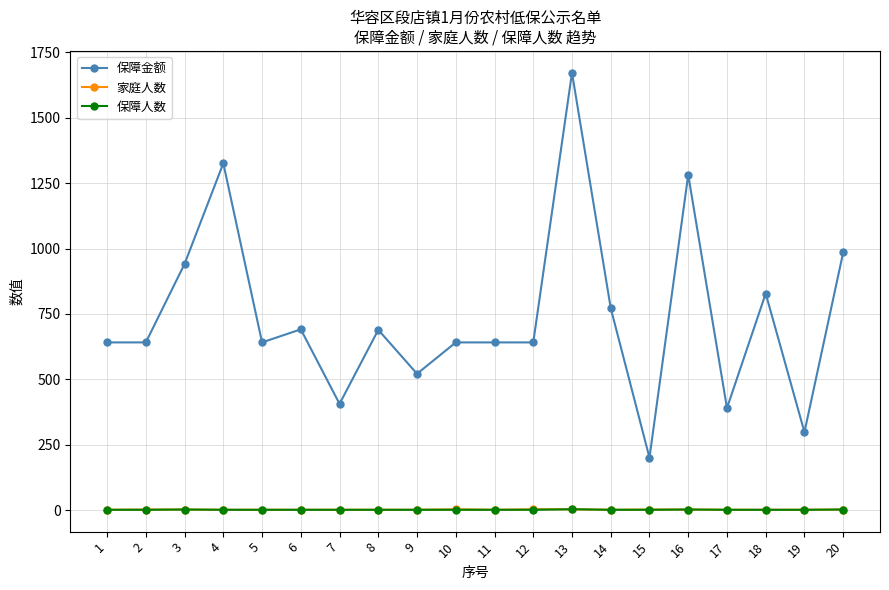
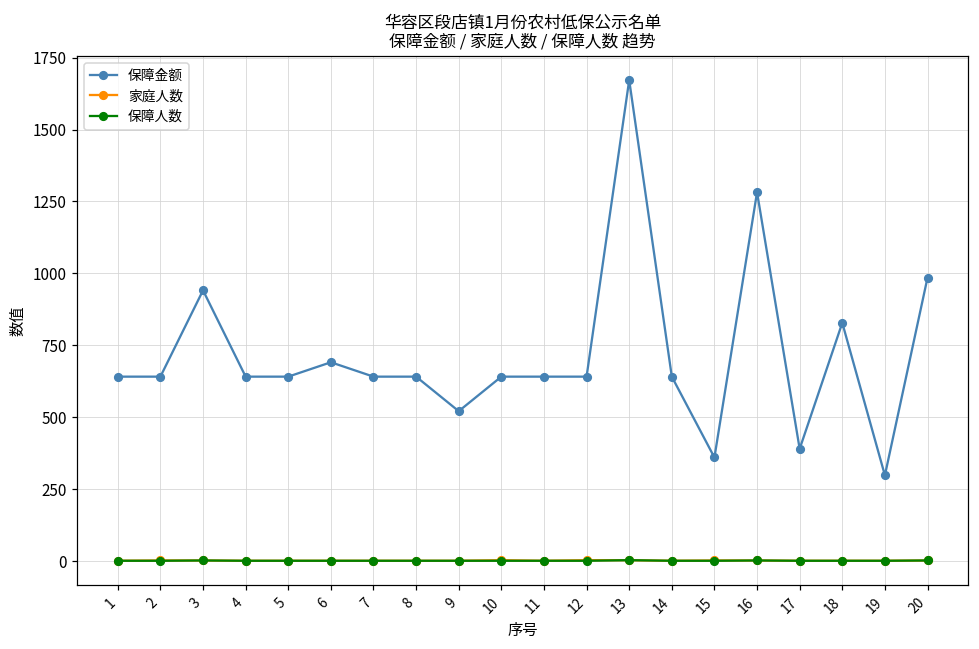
  {
    "保障金额": {
      "1": 640,
      "2": 640,
      "3": 940,
-     "4": 1330,
+     "4": 640,
      "5": 640,
      "6": 690,
-     "7": 410,
-     "8": 690,
+     "7": 640,
+     "8": 640,
      "9": 520,
      "10": 640,
      "11": 640,
      "12": 640,
      "13": 1670,
-     "14": 770,
-     "15": 200,
+     "14": 640,
+     "15": 360,
      "16": 1280,
      "17": 390,
      "18": 830,
      "19": 300,
      "20": 990
    }
  }
